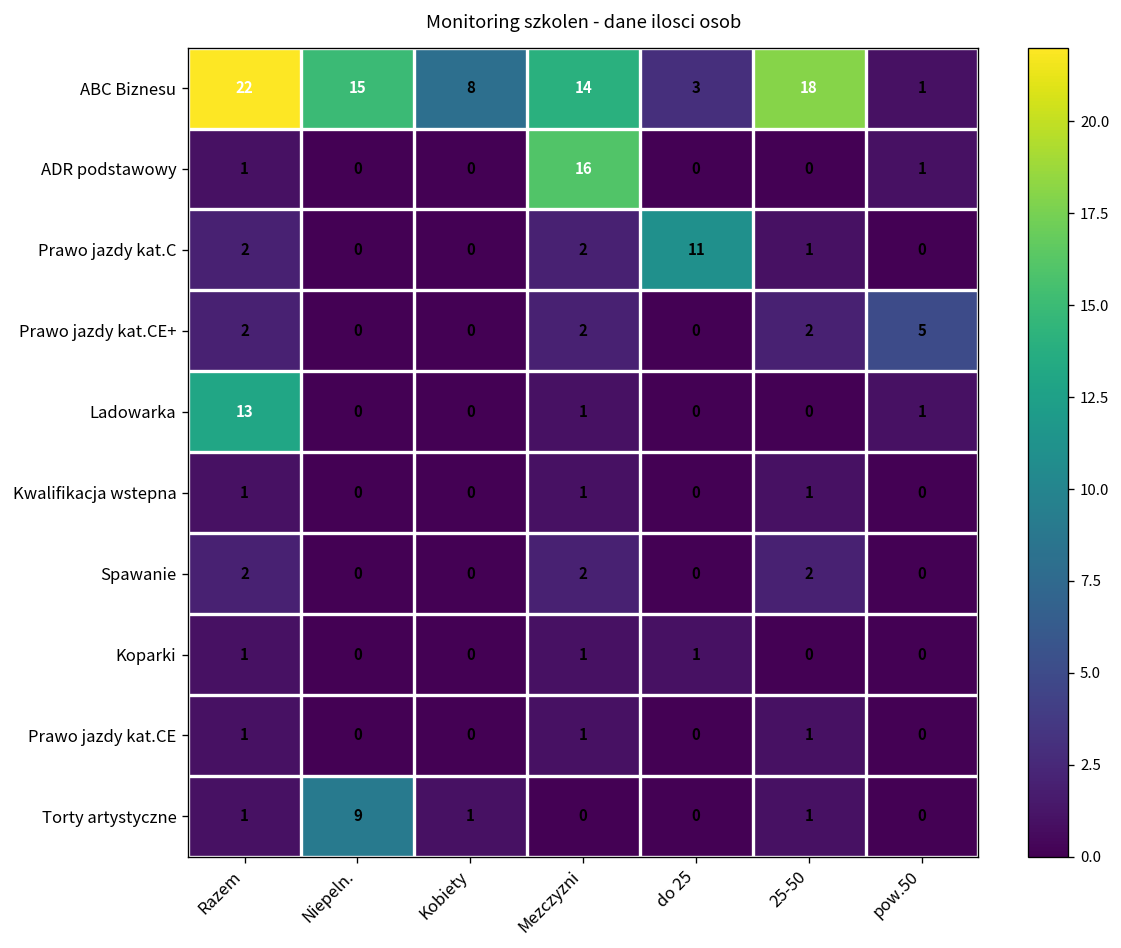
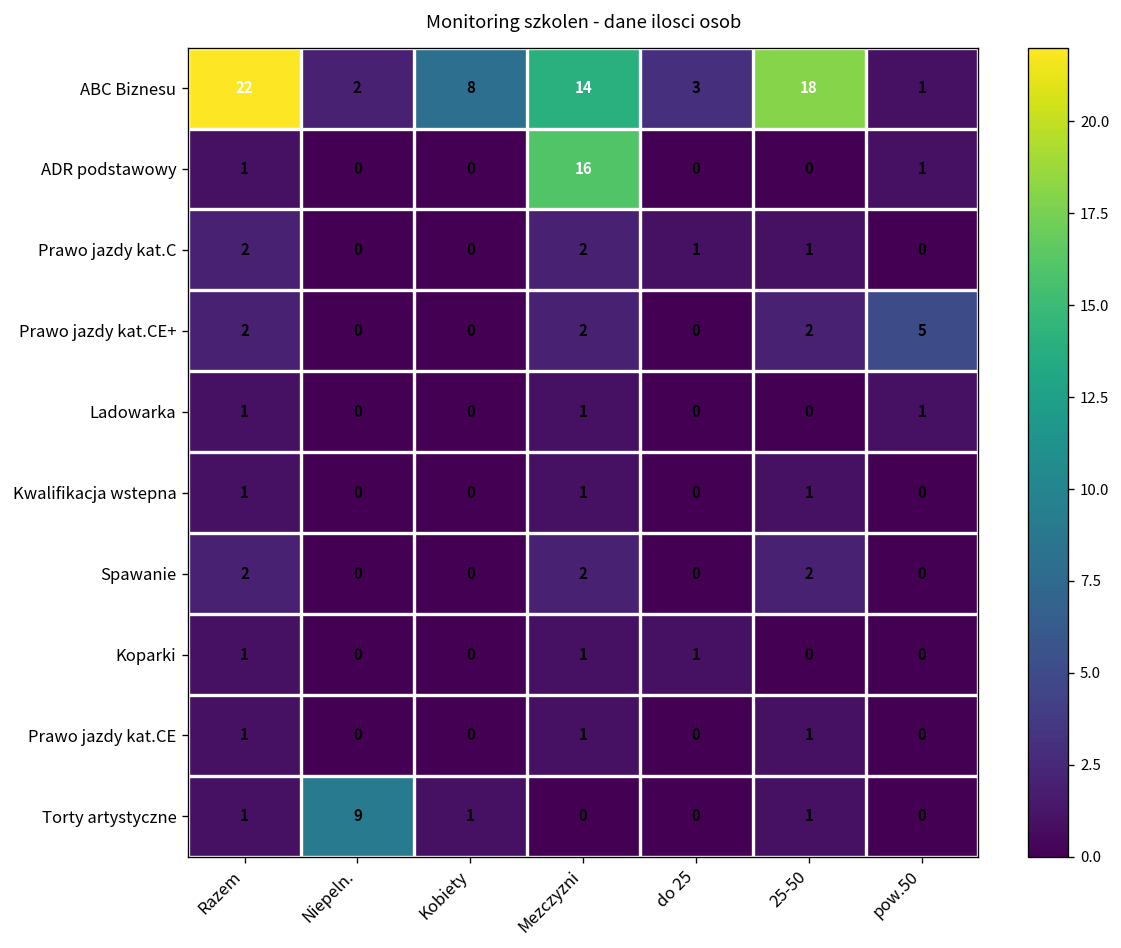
  {
    "ABC Biznesu": {
      "Razem": 22,
-     "Niepeln.": 15,
+     "Niepeln.": 2,
      "Kobiety": 8,
      "Mezczyzni": 14,
      "do 25": 3,
      "25-50": 18,
      "pow.50": 1
    },
    "ADR podstawowy": {
      "Razem": 1,
      "Niepeln.": 0,
      "Kobiety": 0,
      "Mezczyzni": 16,
      "do 25": 0,
      "25-50": 0,
      "pow.50": 1
    },
    "Prawo jazdy kat.C": {
      "Razem": 2,
      "Niepeln.": 0,
      "Kobiety": 0,
      "Mezczyzni": 2,
-     "do 25": 11,
+     "do 25": 1,
      "25-50": 1,
      "pow.50": 0
    },
    "Prawo jazdy kat.CE+": {
      "Razem": 2,
      "Niepeln.": 0,
      "Kobiety": 0,
      "Mezczyzni": 2,
      "do 25": 0,
      "25-50": 2,
      "pow.50": 5
    },
    "Ladowarka": {
-     "Razem": 13,
+     "Razem": 1,
      "Niepeln.": 0,
      "Kobiety": 0,
      "Mezczyzni": 1,
      "do 25": 0,
      "25-50": 0,
      "pow.50": 1
    },
    "Kwalifikacja wstepna": {
      "Razem": 1,
      "Niepeln.": 0,
      "Kobiety": 0,
      "Mezczyzni": 1,
      "do 25": 0,
      "25-50": 1,
      "pow.50": 0
    },
    "Spawanie": {
      "Razem": 2,
      "Niepeln.": 0,
      "Kobiety": 0,
      "Mezczyzni": 2,
      "do 25": 0,
      "25-50": 2,
      "pow.50": 0
    },
    "Koparki": {
      "Razem": 1,
      "Niepeln.": 0,
      "Kobiety": 0,
      "Mezczyzni": 1,
      "do 25": 1,
      "25-50": 0,
      "pow.50": 0
    },
    "Prawo jazdy kat.CE": {
      "Razem": 1,
      "Niepeln.": 0,
      "Kobiety": 0,
      "Mezczyzni": 1,
      "do 25": 0,
      "25-50": 1,
      "pow.50": 0
    },
    "Torty artystyczne": {
      "Razem": 1,
      "Niepeln.": 9,
      "Kobiety": 1,
      "Mezczyzni": 0,
      "do 25": 0,
      "25-50": 1,
      "pow.50": 0
    }
  }
